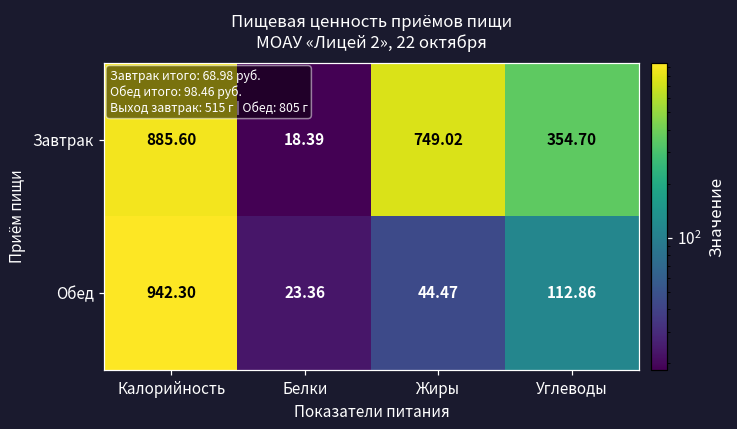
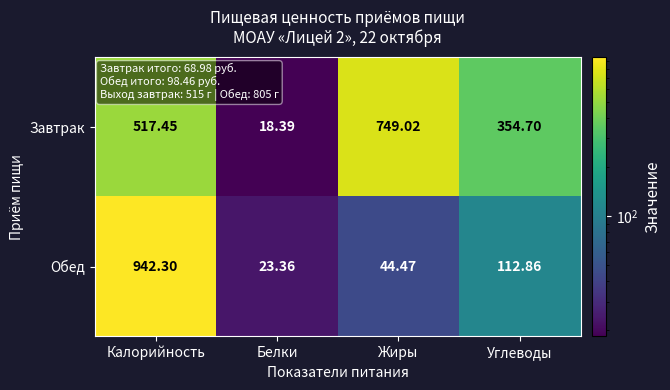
  {
    "Завтрак": {
-     "Калорийность": 885.60,
+     "Калорийность": 517.45,
      "Белки": 18.39,
      "Жиры": 749.02,
      "Углеводы": 354.70
    },
    "Обед": {
      "Калорийность": 942.30,
      "Белки": 23.36,
      "Жиры": 44.47,
      "Углеводы": 112.86
    }
  }
